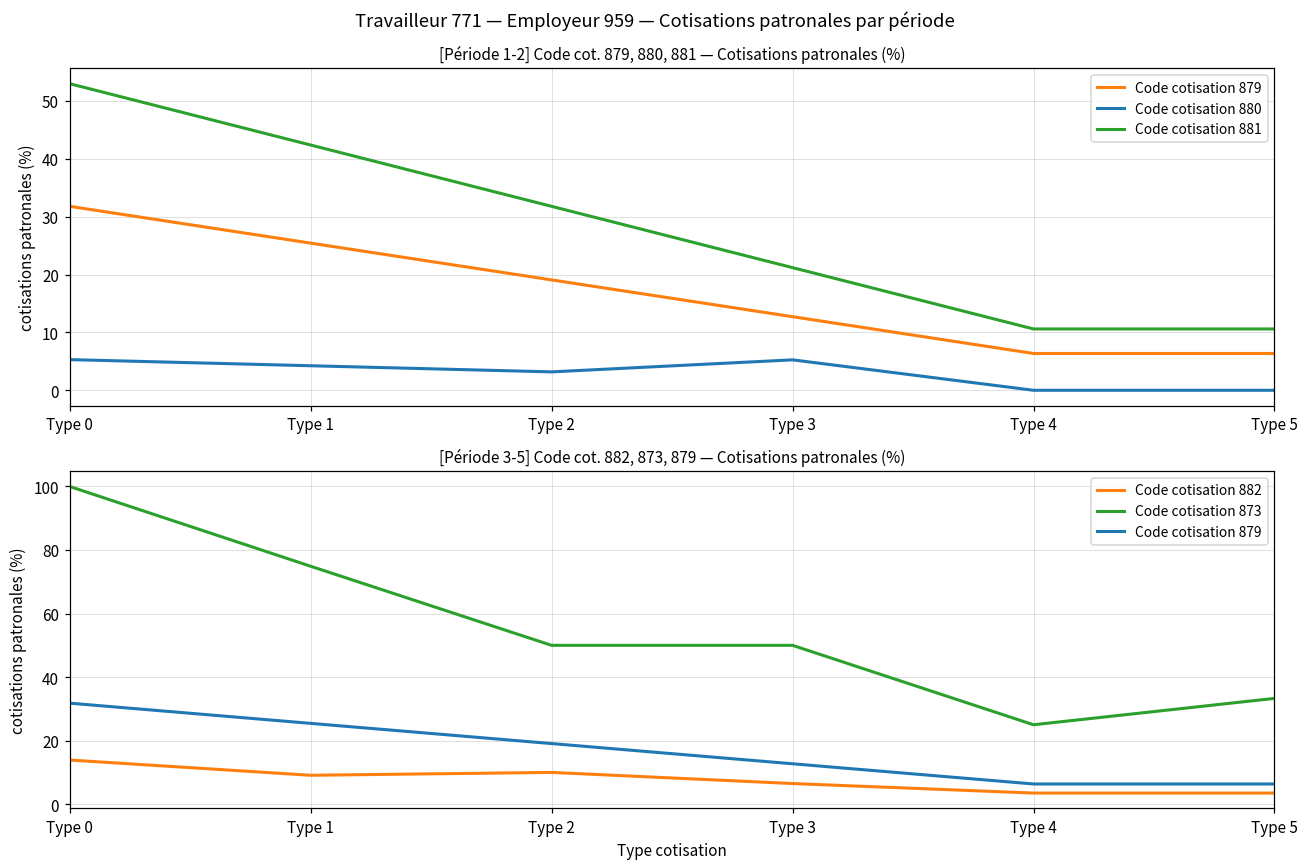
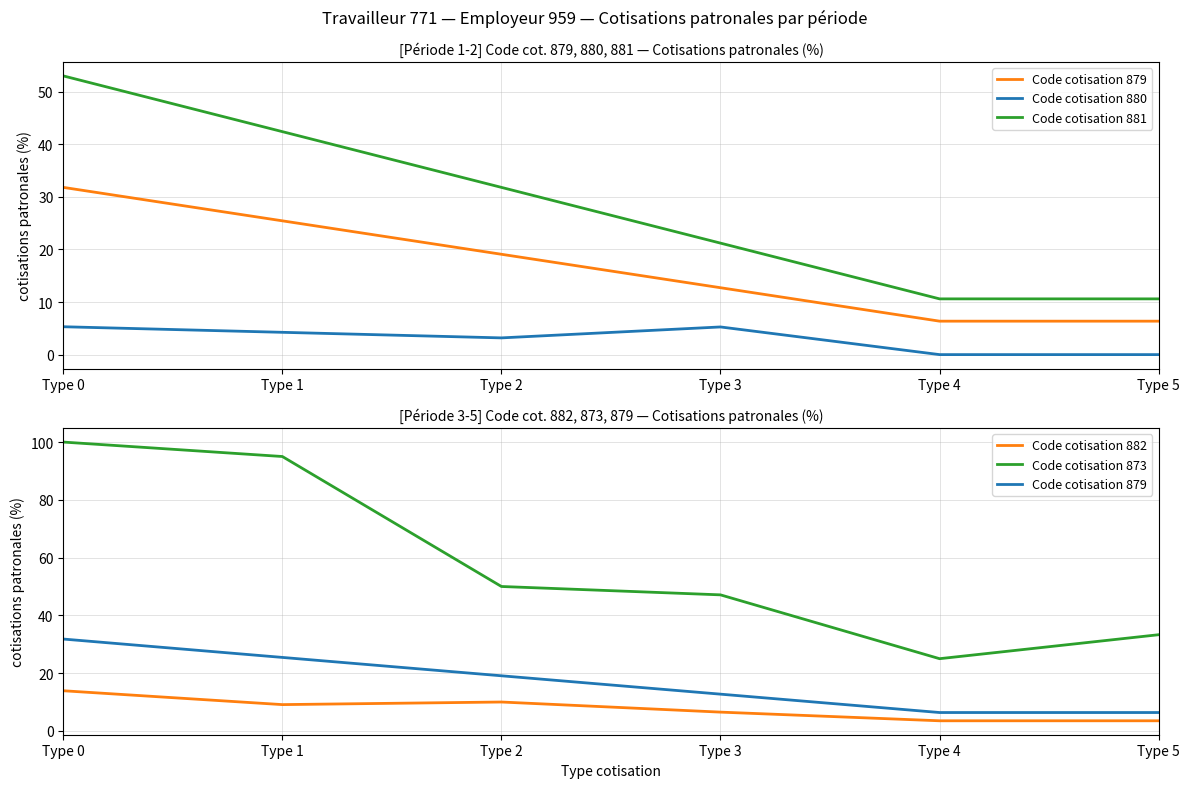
  {
    "[Période 1-2] Code cot. 879, 880, 881 — Cotisations patronales (%)": {
      "Code cotisation 880": {
        "Type 0": 5,
        "Type 1": 4,
        "Type 2": 3,
        "Type 3": 5,
        "Type 4": 0,
        "Type 5": 0
      },
      "Code cotisation 881": {
        "Type 0": 53,
        "Type 1": 42,
        "Type 2": 32,
        "Type 3": 21,
        "Type 4": 11,
        "Type 5": 11
      }
    },
    "[Période 3-5] Code cot. 882, 873, 879 — Cotisations patronales (%)": {
      "Code cotisation 882": {
        "Type 0": 14,
        "Type 1": 9,
        "Type 2": 10,
        "Type 3": 7,
        "Type 4": 4,
        "Type 5": 4
      },
      "Code cotisation 873": {
        "Type 0": 100,
-       "Type 1": 75,
+       "Type 1": 95,
        "Type 2": 50,
-       "Type 3": 50,
+       "Type 3": 47,
        "Type 4": 25,
        "Type 5": 33
      },
      "Code cotisation 879": {
        "Type 0": 32,
        "Type 1": 25,
        "Type 2": 19,
        "Type 3": 13,
        "Type 4": 6,
        "Type 5": 6
      }
    }
  }
